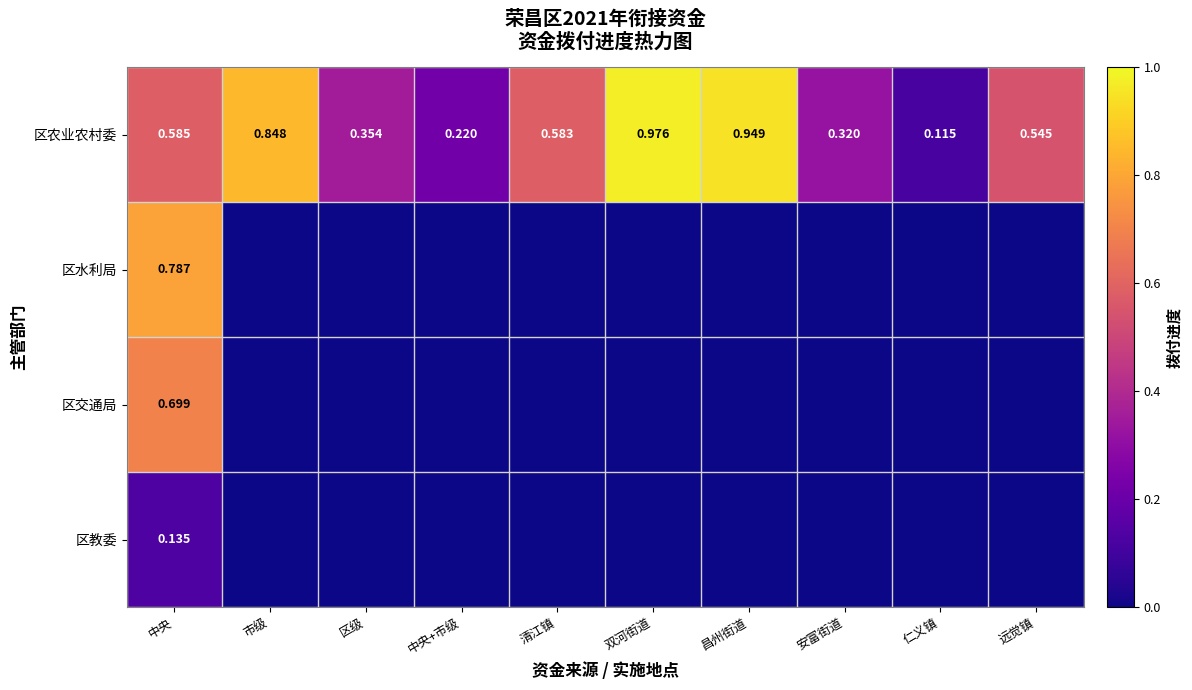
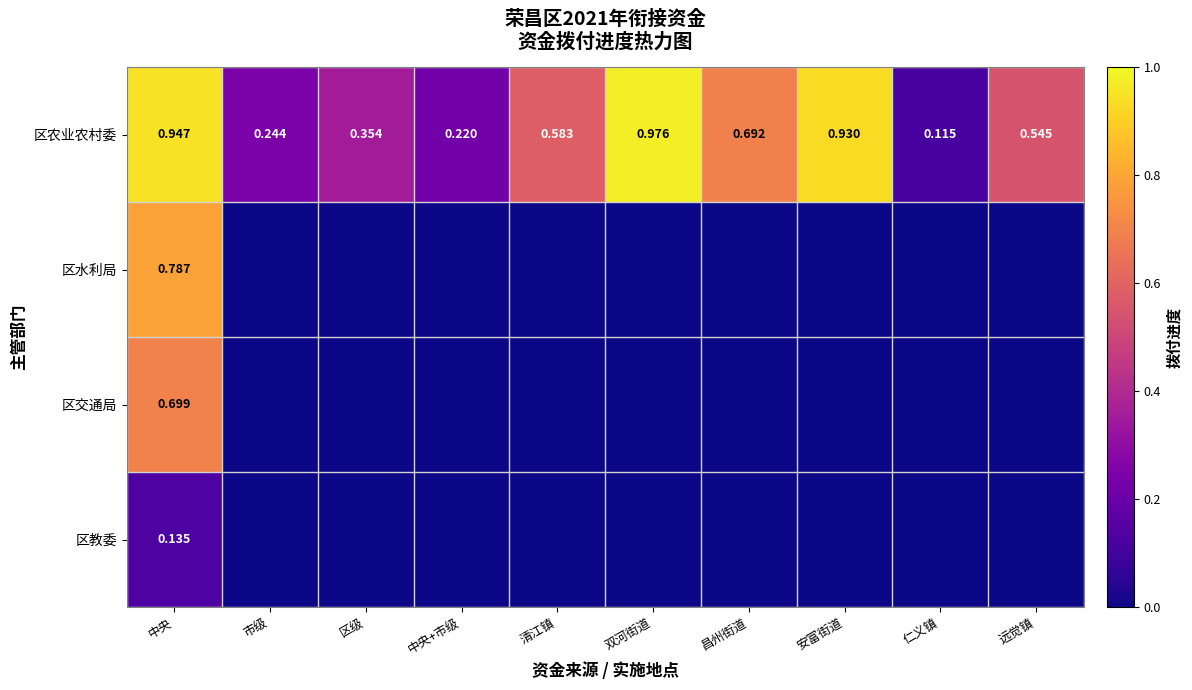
  {
    "区农业农村委": {
-     "中央": 0.585,
-     "市级": 0.848,
+     "中央": 0.947,
+     "市级": 0.244,
      "区级": 0.354,
      "中央+市级": 0.220,
      "清江镇": 0.583,
      "双河街道": 0.976,
-     "昌州街道": 0.949,
-     "安富街道": 0.320,
+     "昌州街道": 0.692,
+     "安富街道": 0.930,
      "仁义镇": 0.115,
      "远觉镇": 0.545
    },
    "区水利局": {
      "中央": 0.787
    },
    "区交通局": {
      "中央": 0.699
    },
    "区教委": {
      "中央": 0.135
    }
  }
